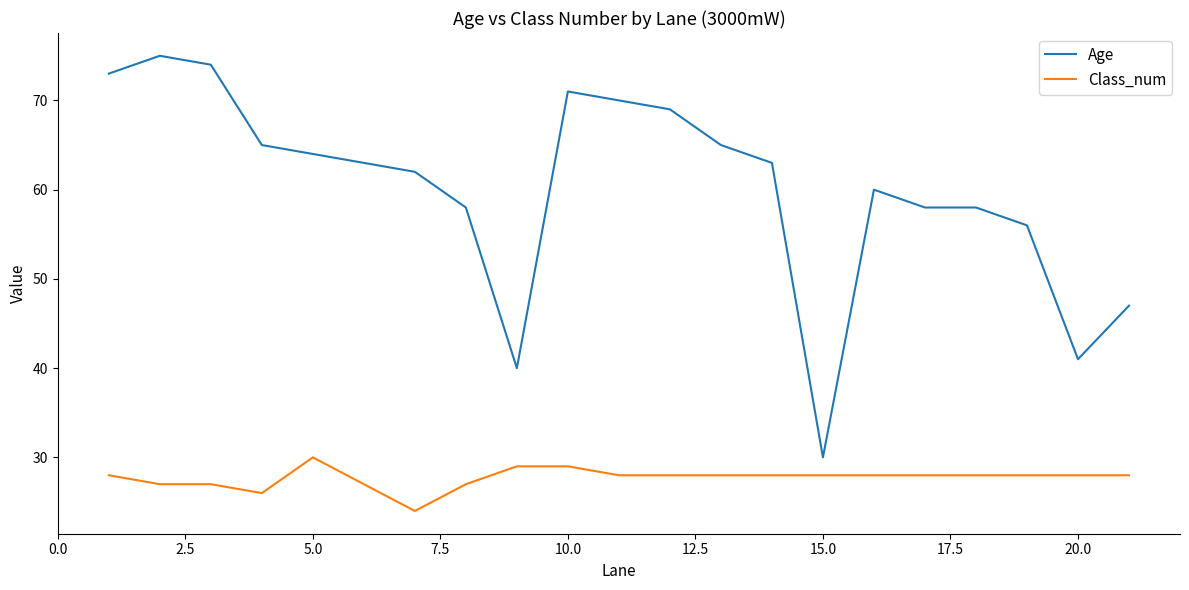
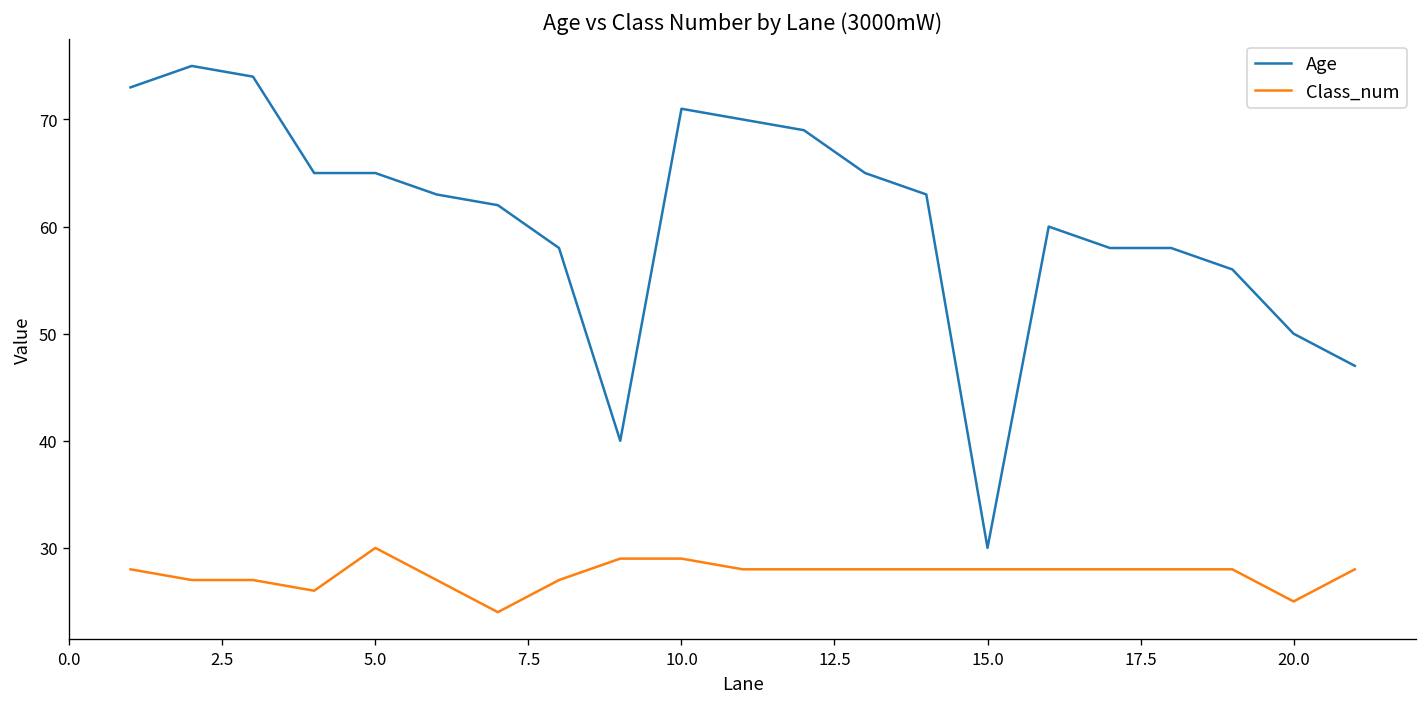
  {
    "Age": {
-     "5.0": 64,
+     "5.0": 65,
      "10.0": 71,
      "15.0": 30,
-     "20.0": 41
+     "20.0": 50
    },
    "Class_num": {
      "5.0": 30,
      "10.0": 29,
      "15.0": 28,
-     "20.0": 28
+     "20.0": 25
    }
  }
